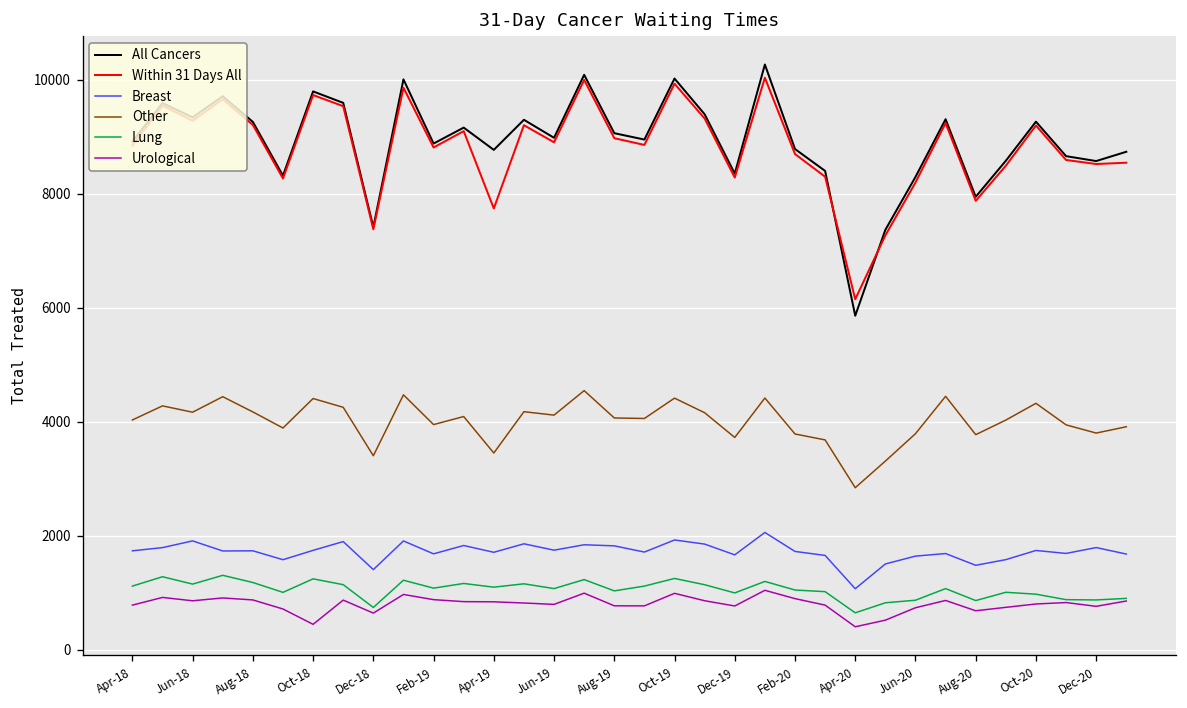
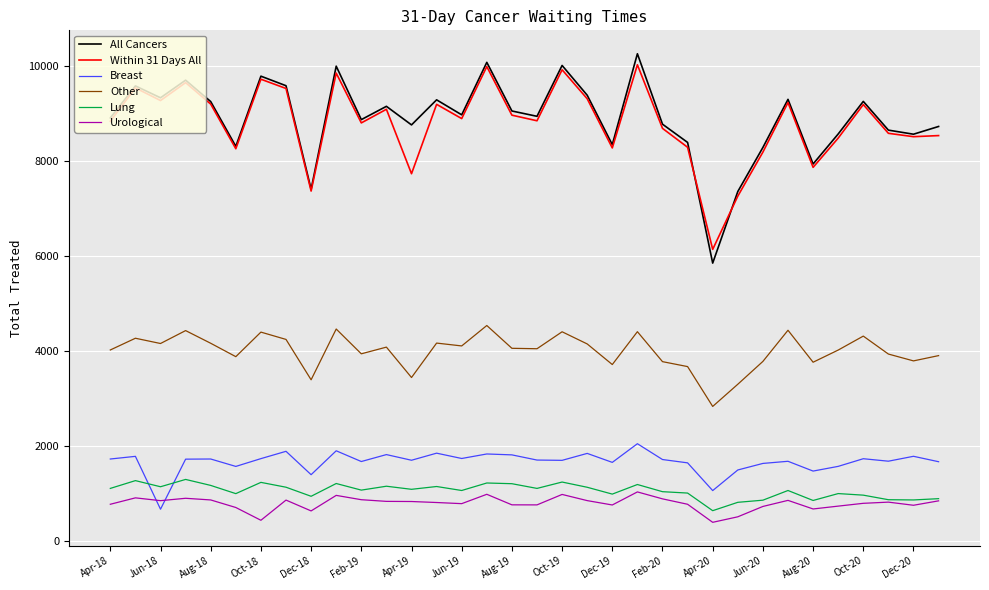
  {
    "All Cancers": {
      "Oct-18": 9800,
      "Feb-19": 8900,
      "Apr-19": 8800,
      "Jun-19": 9000,
      "Aug-19": 9100,
      "Oct-19": 10000,
      "Dec-19": 8400,
      "Feb-20": 8800,
      "Apr-20": 5900,
      "Jun-20": 8300,
      "Aug-20": 7900,
      "Oct-20": 9300
    },
    "Within 31 Days All": {
      "Oct-18": 9700,
      "Feb-19": 8800,
      "Apr-19": 7700,
      "Jun-19": 8900,
      "Aug-19": 9000,
      "Oct-19": 9900,
      "Dec-19": 8300,
      "Feb-20": 8700,
      "Apr-20": 6100,
      "Jun-20": 8200,
      "Aug-20": 7900,
      "Oct-20": 9200
    },
    "Breast": {
      "Apr-18": 1700,
-     "Jun-18": 1900,
+     "Jun-18": 700,
      "Aug-18": 1700,
      "Oct-18": 1700,
      "Dec-18": 1400,
      "Feb-19": 1700,
      "Apr-19": 1700,
      "Jun-19": 1700,
      "Aug-19": 1800,
-     "Oct-19": 1900,
+     "Oct-19": 1700,
      "Dec-19": 1700,
      "Feb-20": 1700,
      "Apr-20": 1100,
      "Jun-20": 1600,
      "Aug-20": 1500,
      "Oct-20": 1700,
      "Dec-20": 1800
    },
    "Other": {
      "Apr-18": 4000,
      "Jun-18": 4200,
      "Aug-18": 4200,
      "Oct-18": 4400,
      "Dec-18": 3400,
      "Feb-19": 3900,
      "Apr-19": 3400,
      "Jun-19": 4100,
      "Aug-19": 4100,
      "Oct-19": 4400,
      "Dec-19": 3700,
      "Feb-20": 3800,
      "Apr-20": 2800,
      "Jun-20": 3800,
      "Aug-20": 3800,
      "Oct-20": 4300,
      "Dec-20": 3800
    },
    "Lung": {
      "Apr-18": 1100,
      "Jun-18": 1100,
      "Aug-18": 1200,
      "Oct-18": 1200,
-     "Dec-18": 700,
+     "Dec-18": 900,
      "Feb-19": 1100,
      "Apr-19": 1100,
      "Jun-19": 1100,
-     "Aug-19": 1000,
+     "Aug-19": 1200,
      "Oct-19": 1200,
      "Dec-19": 1000,
      "Feb-20": 1000,
      "Apr-20": 600,
      "Jun-20": 900,
      "Aug-20": 900,
      "Oct-20": 1000,
      "Dec-20": 900
    },
    "Urological": {
      "Apr-18": 800,
      "Jun-18": 900,
      "Aug-18": 900,
      "Oct-18": 400,
      "Dec-18": 600,
      "Feb-19": 900,
      "Apr-19": 800,
      "Jun-19": 800,
      "Aug-19": 800,
      "Oct-19": 1000,
      "Dec-19": 800,
      "Feb-20": 900,
      "Apr-20": 400,
      "Jun-20": 700,
      "Aug-20": 700,
      "Oct-20": 800,
      "Dec-20": 800
    }
  }
